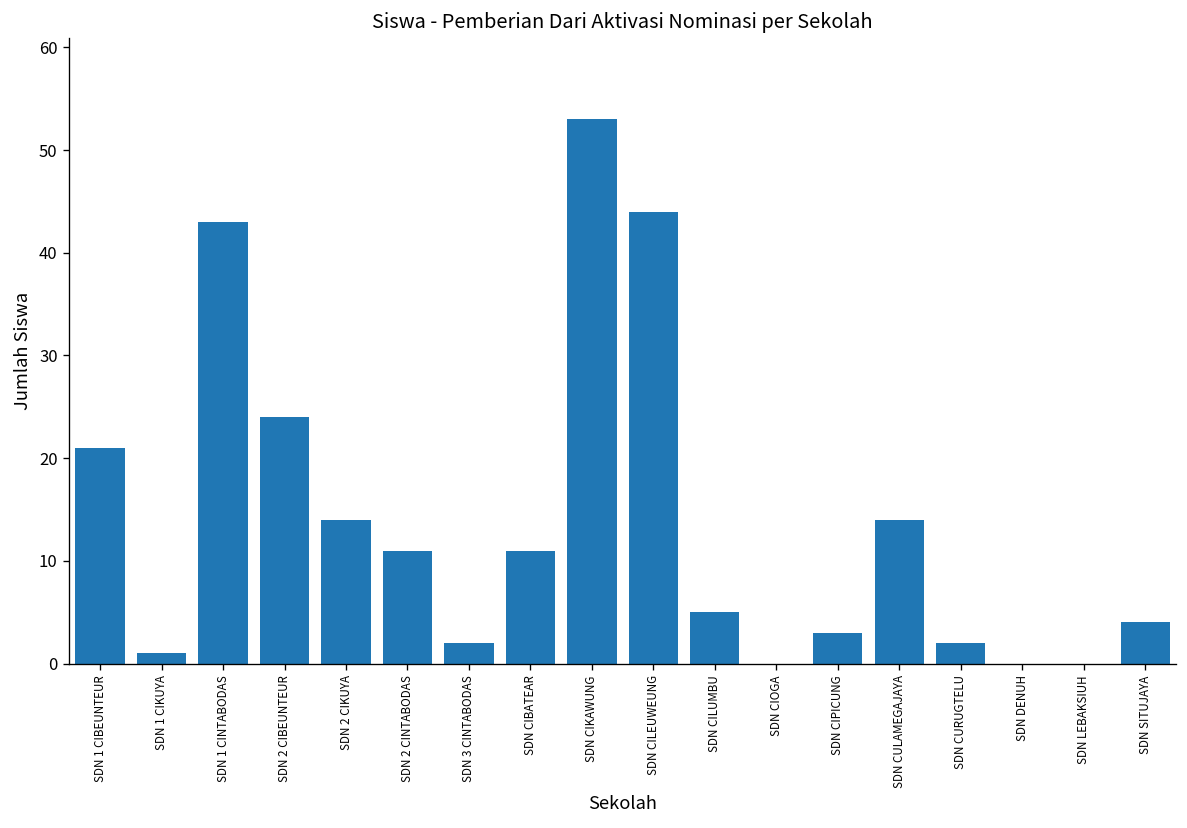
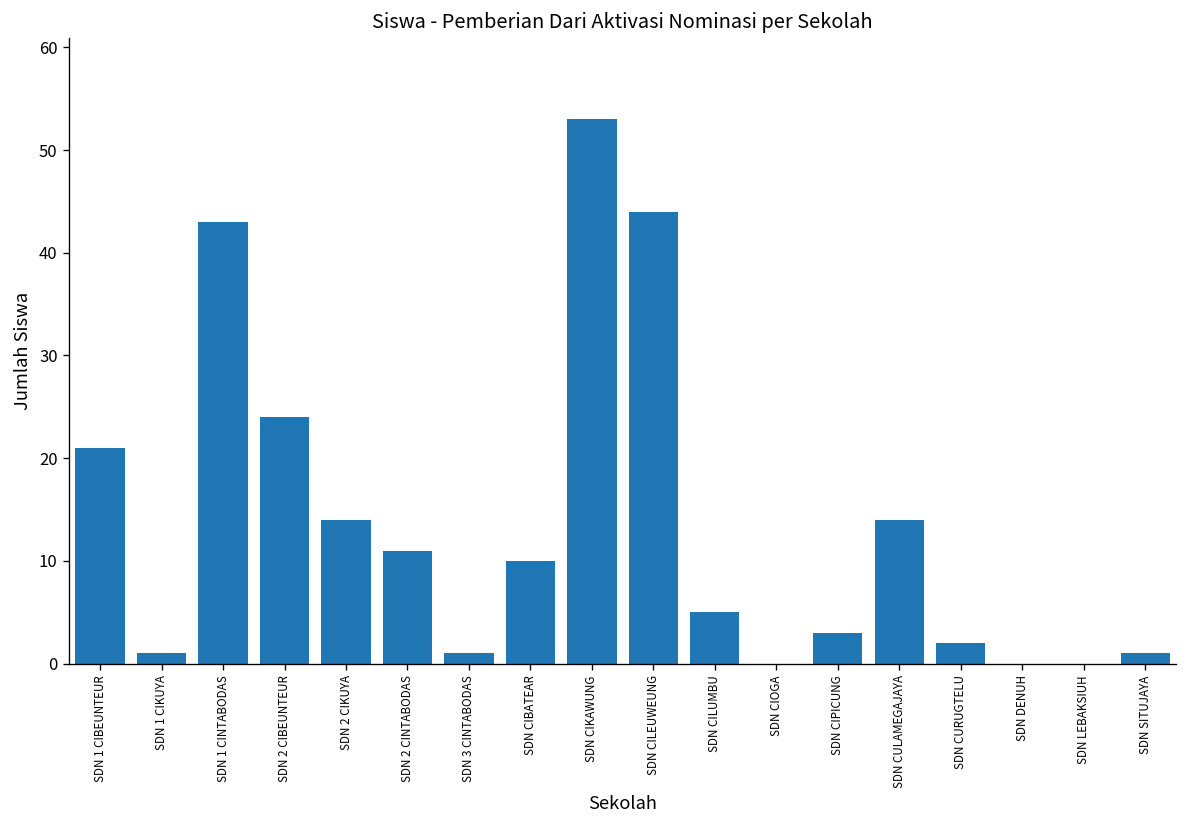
  {
    "SDN 1 CIBEUNTEUR": 21,
    "SDN 1 CIKUYA": 1,
    "SDN 1 CINTABODAS": 43,
    "SDN 2 CIBEUNTEUR": 24,
    "SDN 2 CIKUYA": 14,
    "SDN 2 CINTABODAS": 11,
-   "SDN 3 CINTABODAS": 2,
-   "SDN CIBATEAR": 11,
+   "SDN 3 CINTABODAS": 1,
+   "SDN CIBATEAR": 10,
    "SDN CIKAWUNG": 53,
    "SDN CILEUWEUNG": 44,
    "SDN CILUMBU": 5,
    "SDN CIOGA": 0,
    "SDN CIPICUNG": 3,
    "SDN CULAMEGAJAYA": 14,
    "SDN CURUGTELU": 2,
    "SDN DENUH": 0,
    "SDN LEBAKSIUH": 0,
-   "SDN SITUJAYA": 4
+   "SDN SITUJAYA": 1
  }
